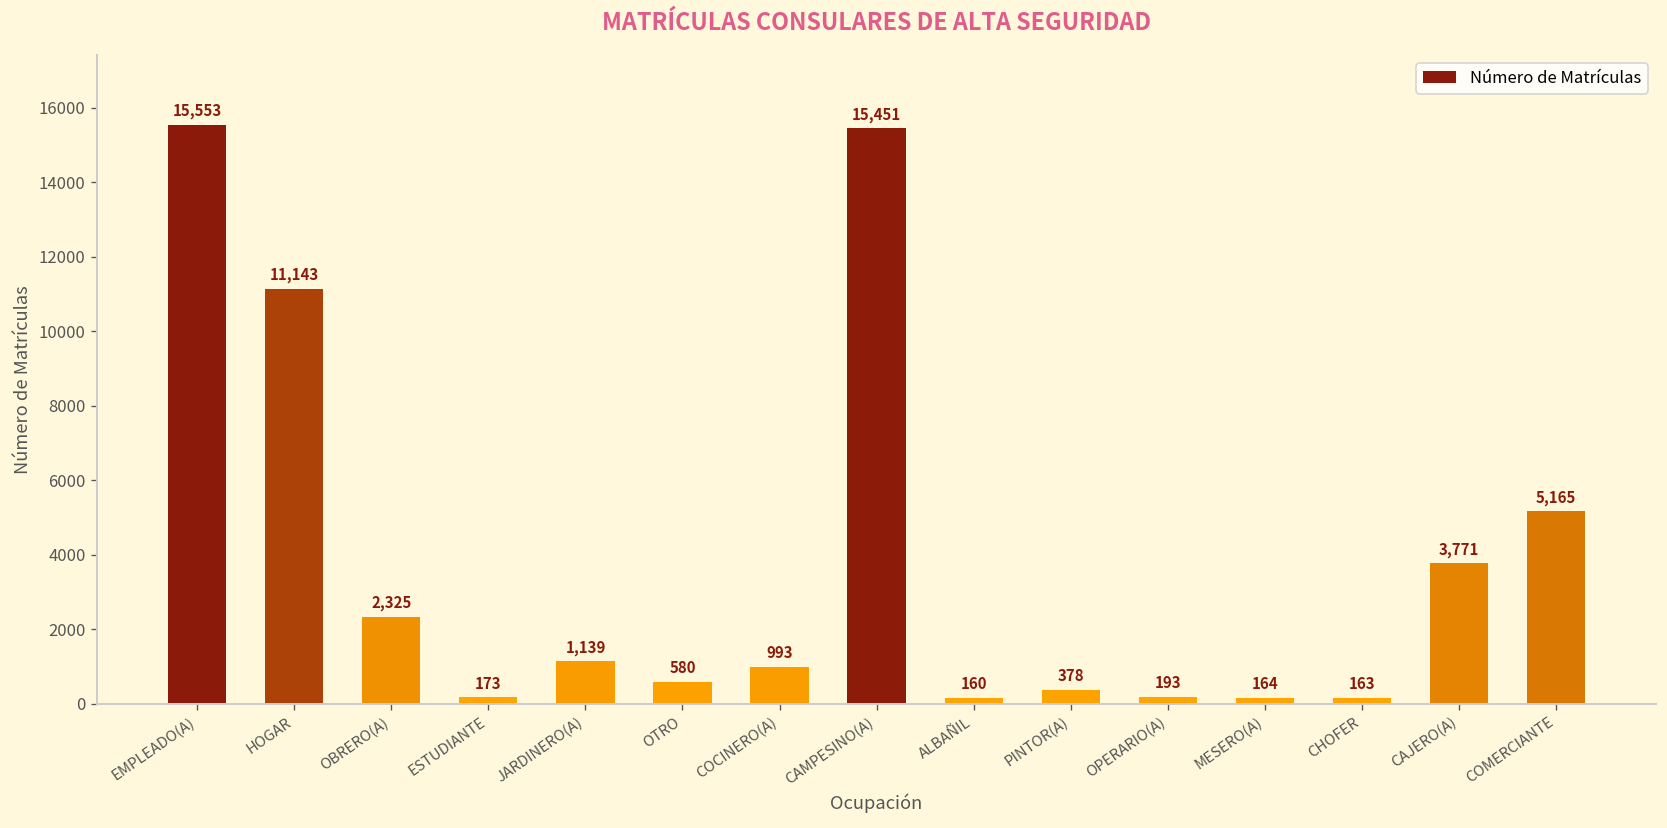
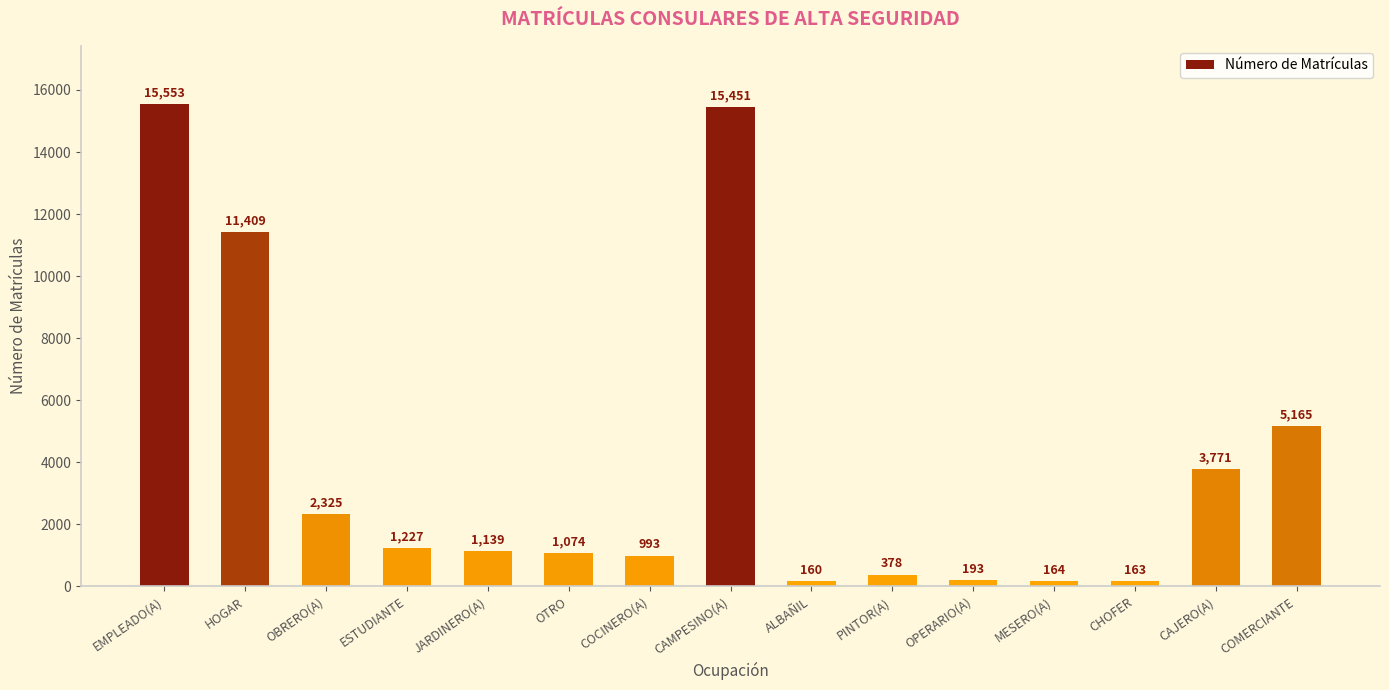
  {
    "EMPLEADO(A)": "15,553",
-   "HOGAR": "11,143",
+   "HOGAR": "11,409",
    "OBRERO(A)": "2,325",
-   "ESTUDIANTE": "173",
+   "ESTUDIANTE": "1,227",
    "JARDINERO(A)": "1,139",
-   "OTRO": "580",
+   "OTRO": "1,074",
    "COCINERO(A)": "993",
    "CAMPESINO(A)": "15,451",
    "ALBAÑIL": "160",
    "PINTOR(A)": "378",
    "OPERARIO(A)": "193",
    "MESERO(A)": "164",
    "CHOFER": "163",
    "CAJERO(A)": "3,771",
    "COMERCIANTE": "5,165"
  }
